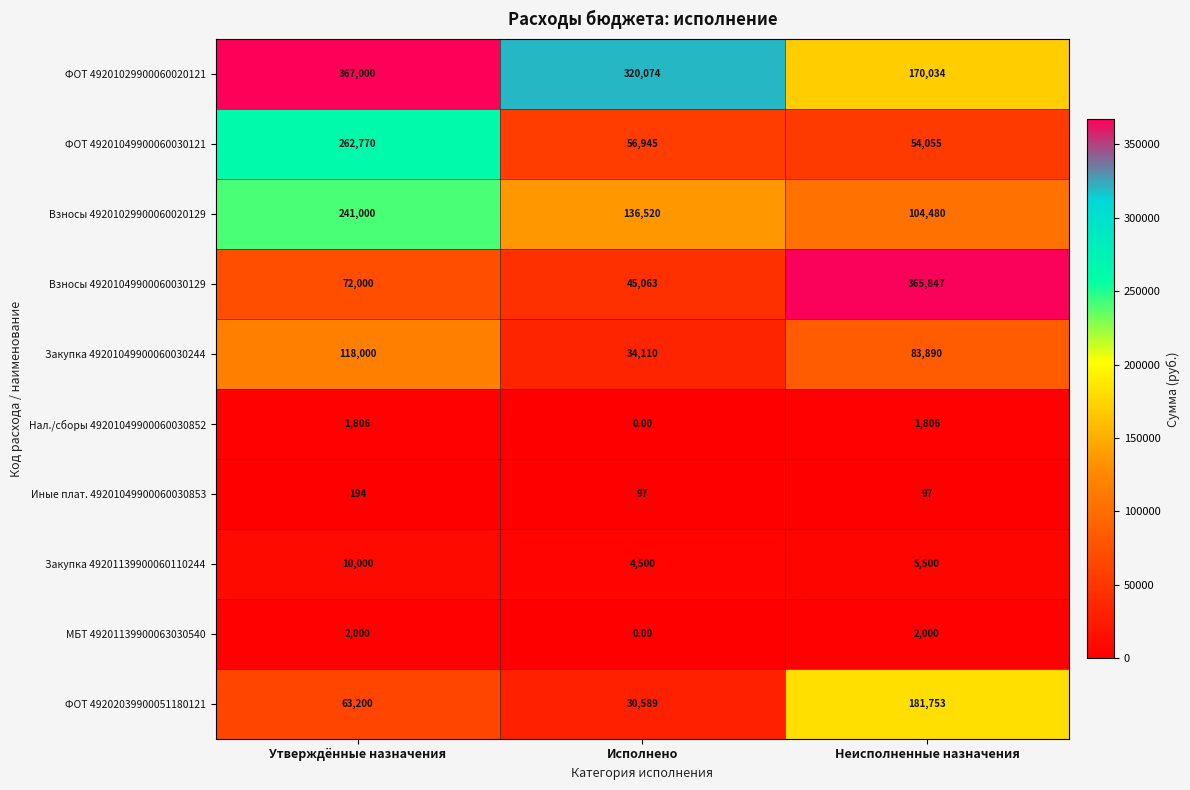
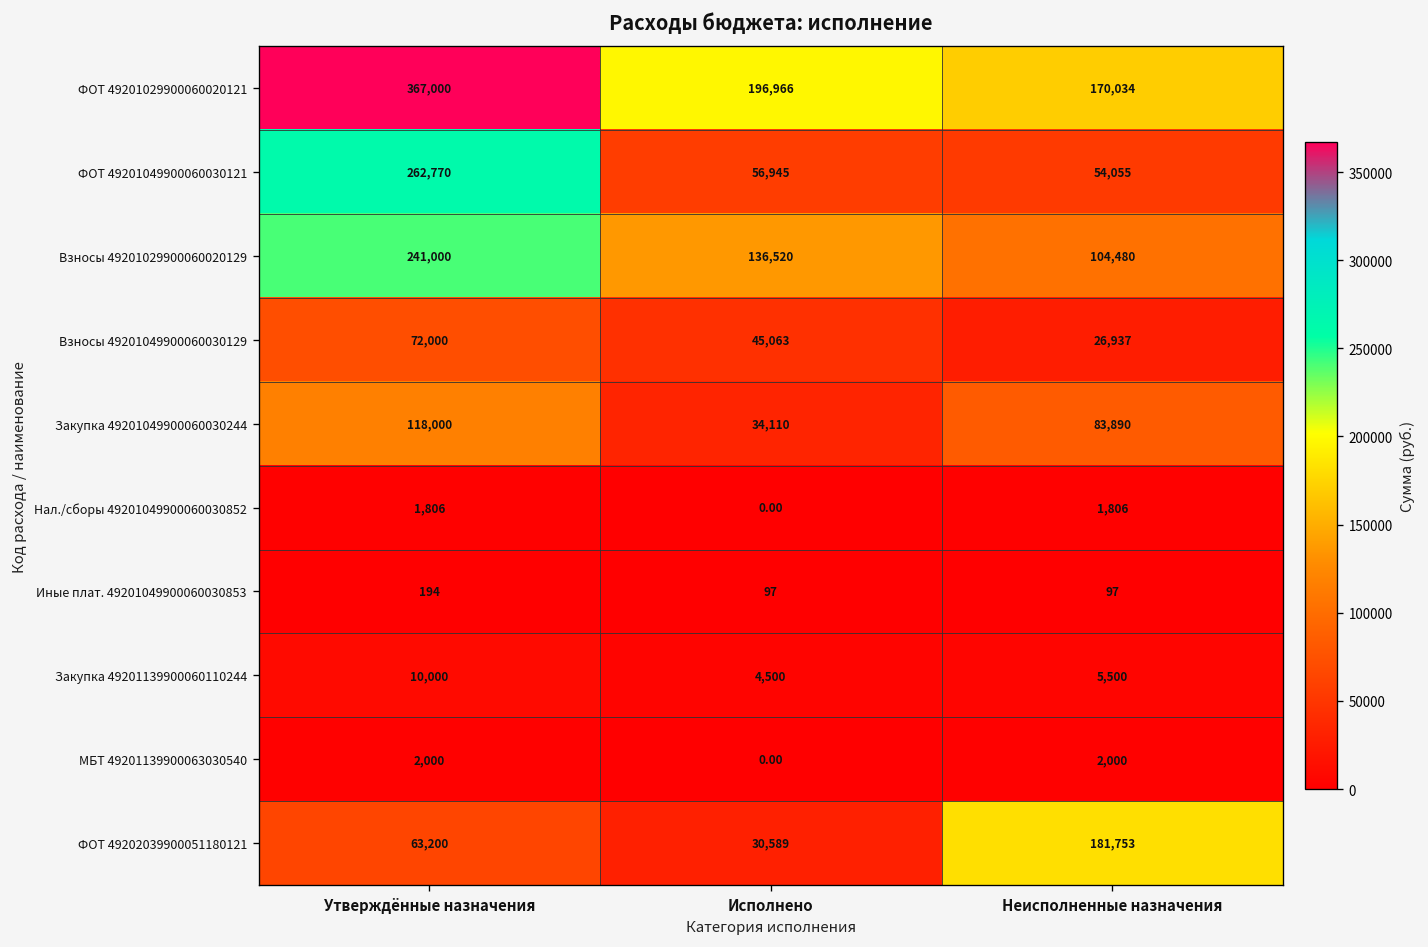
  {
    "ФОТ 49201029900060020121": {
      "Утверждённые назначения": "367,000",
-     "Исполнено": "320,074",
+     "Исполнено": "196,966",
      "Неисполненные назначения": "170,034"
    },
    "ФОТ 49201049900060030121": {
      "Утверждённые назначения": "262,770",
      "Исполнено": "56,945",
      "Неисполненные назначения": "54,055"
    },
    "Взносы 49201029900060020129": {
      "Утверждённые назначения": "241,000",
      "Исполнено": "136,520",
      "Неисполненные назначения": "104,480"
    },
    "Взносы 49201049900060030129": {
      "Утверждённые назначения": "72,000",
      "Исполнено": "45,063",
-     "Неисполненные назначения": "365,847"
+     "Неисполненные назначения": "26,937"
    },
    "Закупка 49201049900060030244": {
      "Утверждённые назначения": "118,000",
      "Исполнено": "34,110",
      "Неисполненные назначения": "83,890"
    },
    "Нал./сборы 49201049900060030852": {
      "Утверждённые назначения": "1,806",
      "Исполнено": "0.00",
      "Неисполненные назначения": "1,806"
    },
    "Иные плат. 49201049900060030853": {
      "Утверждённые назначения": "194",
      "Исполнено": "97",
      "Неисполненные назначения": "97"
    },
    "Закупка 49201139900060110244": {
      "Утверждённые назначения": "10,000",
      "Исполнено": "4,500",
      "Неисполненные назначения": "5,500"
    },
    "МБТ 49201139900063030540": {
      "Утверждённые назначения": "2,000",
      "Исполнено": "0.00",
      "Неисполненные назначения": "2,000"
    },
    "ФОТ 49202039900051180121": {
      "Утверждённые назначения": "63,200",
      "Исполнено": "30,589",
      "Неисполненные назначения": "181,753"
    }
  }
